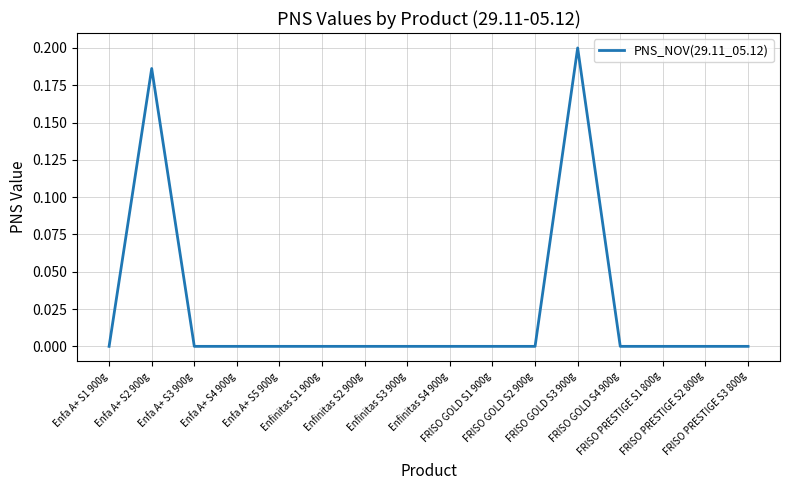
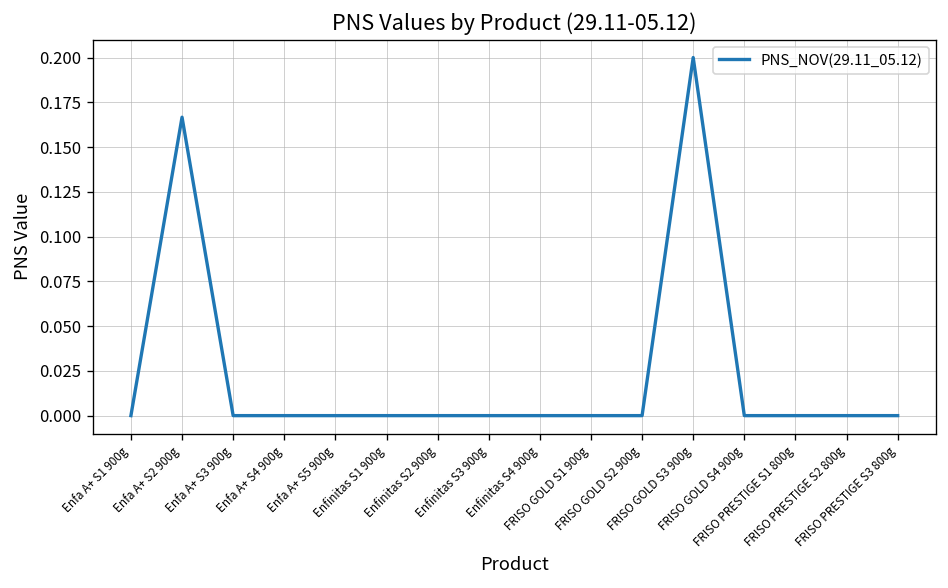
  {
    "Enfa A+ S1 900g": 0.000,
-   "Enfa A+ S2 900g": 0.186,
+   "Enfa A+ S2 900g": 0.167,
    "Enfa A+ S3 900g": 0.000,
    "Enfa A+ S4 900g": 0.000,
    "Enfa A+ S5 900g": 0.000,
    "Enfinitas S1 900g": 0.000,
    "Enfinitas S2 900g": 0.000,
    "Enfinitas S3 900g": 0.000,
    "Enfinitas S4 900g": 0.000,
    "FRISO GOLD S1 900g": 0.000,
    "FRISO GOLD S2 900g": 0.000,
    "FRISO GOLD S3 900g": 0.200,
    "FRISO GOLD S4 900g": 0.000,
    "FRISO PRESTIGE S1 800g": 0.000,
    "FRISO PRESTIGE S2 800g": 0.000,
    "FRISO PRESTIGE S3 800g": 0.000
  }
